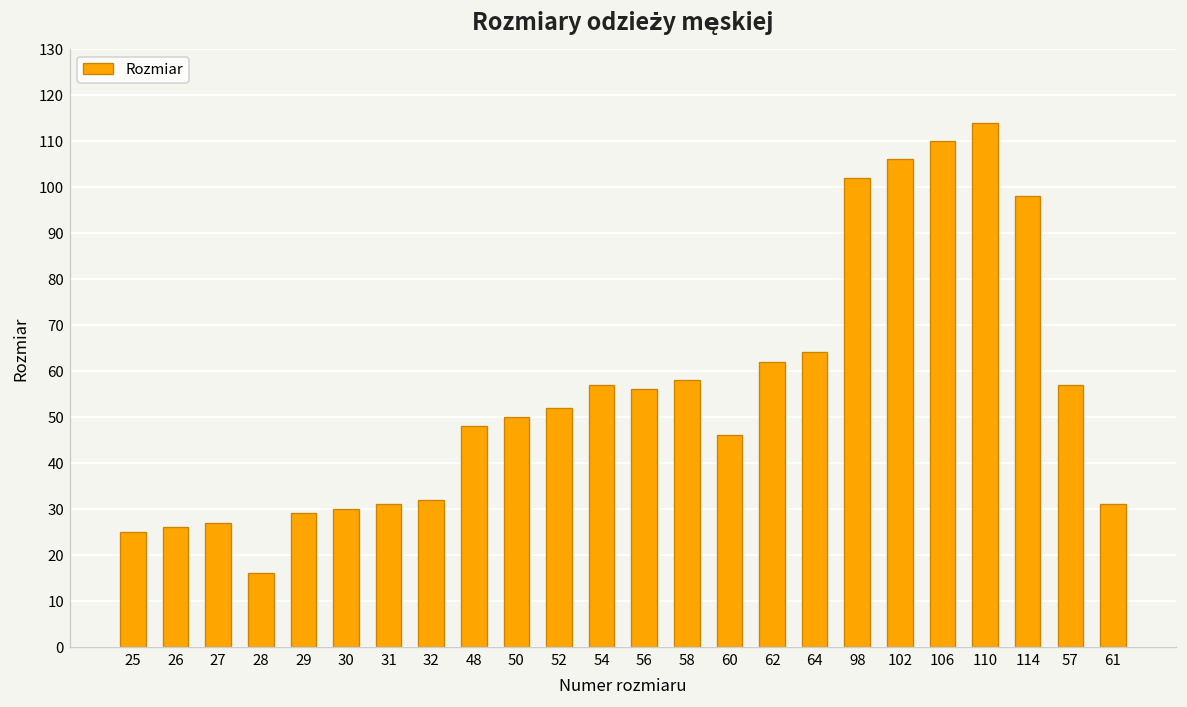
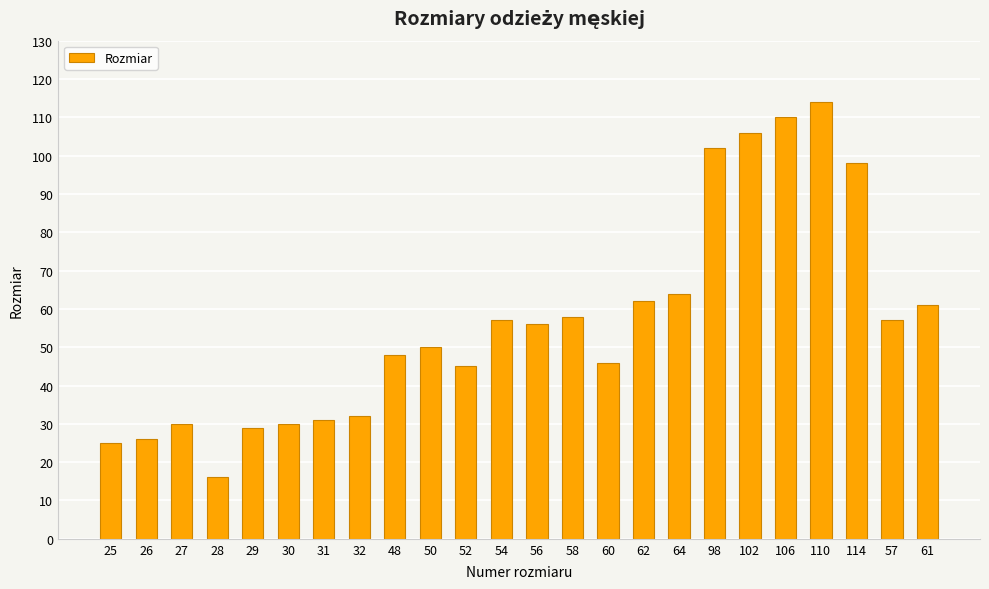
  {
    "25": 25,
    "26": 26,
-   "27": 27,
+   "27": 30,
    "28": 16,
    "29": 29,
    "30": 30,
    "31": 31,
    "32": 32,
    "48": 48,
    "50": 50,
-   "52": 52,
+   "52": 45,
    "54": 57,
    "56": 56,
    "58": 58,
    "60": 46,
    "62": 62,
    "64": 64,
    "98": 102,
    "102": 106,
    "106": 110,
    "110": 114,
    "114": 98,
    "57": 57,
-   "61": 31
+   "61": 61
  }
